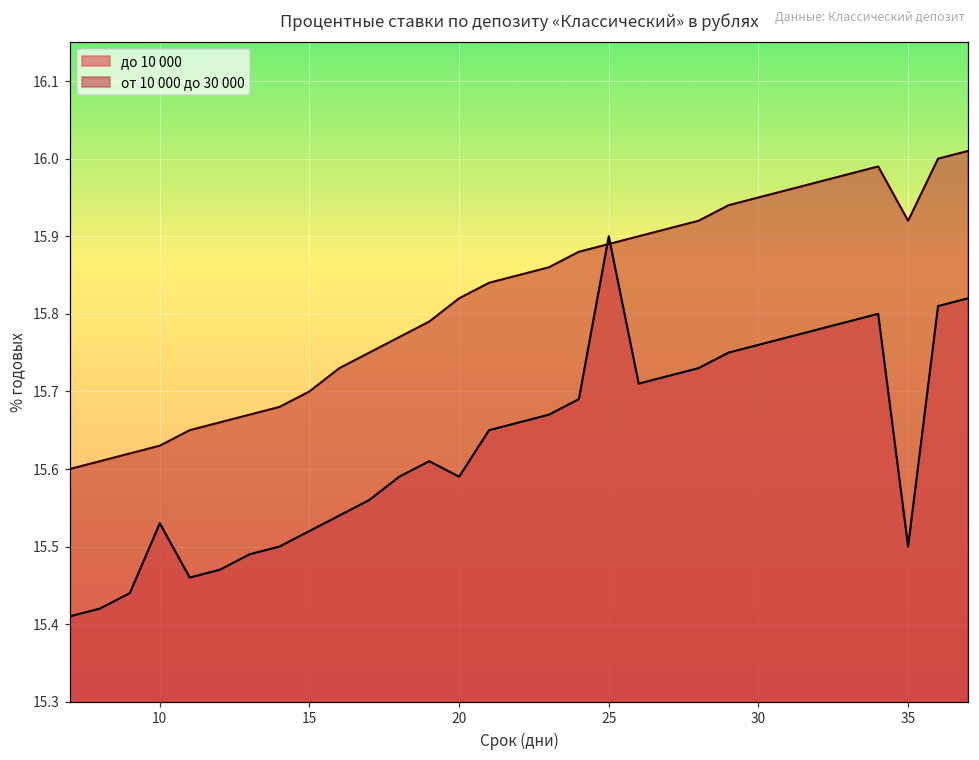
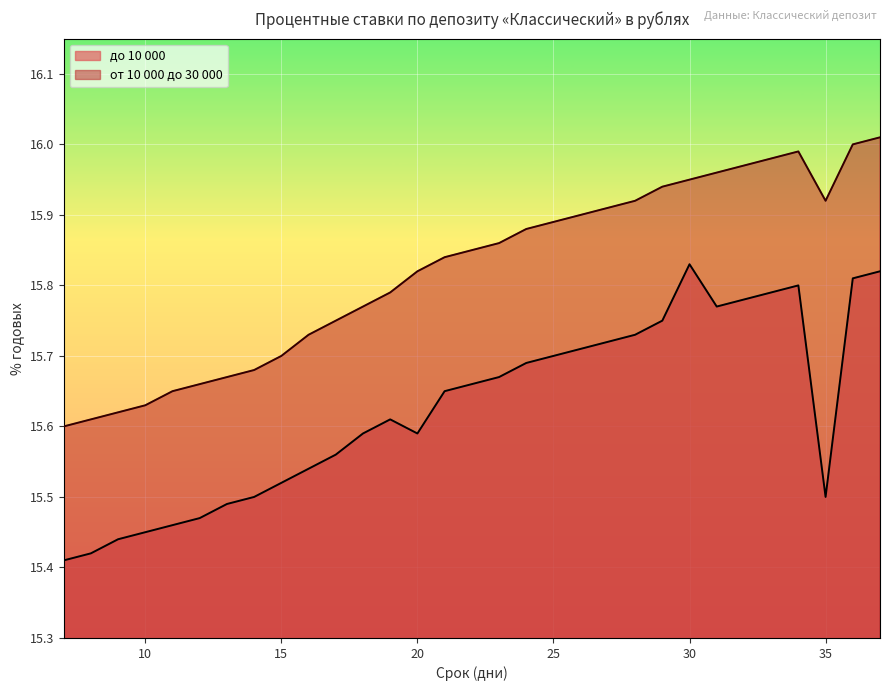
  {
    "до 10 000": {
-     "10": 15.53,
+     "10": 15.45,
      "15": 15.52,
      "20": 15.59,
-     "25": 15.9,
-     "30": 15.76,
+     "25": 15.7,
+     "30": 15.83,
      "35": 15.50
    },
    "от 10 000 до 30 000": {
      "10": 15.63,
      "15": 15.70,
      "20": 15.82,
      "25": 15.89,
      "30": 15.95,
      "35": 15.92
    }
  }
